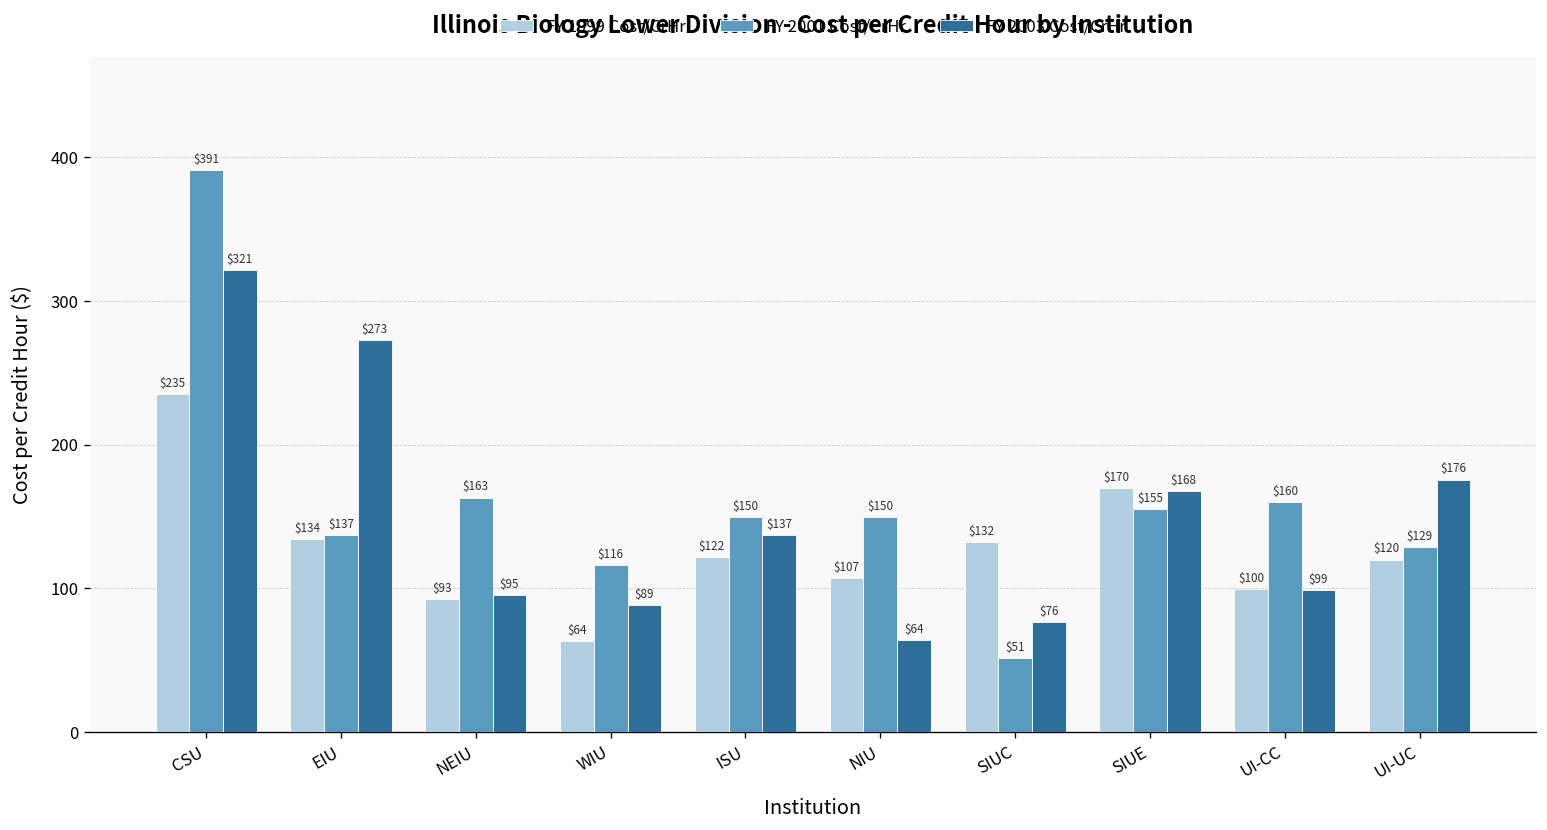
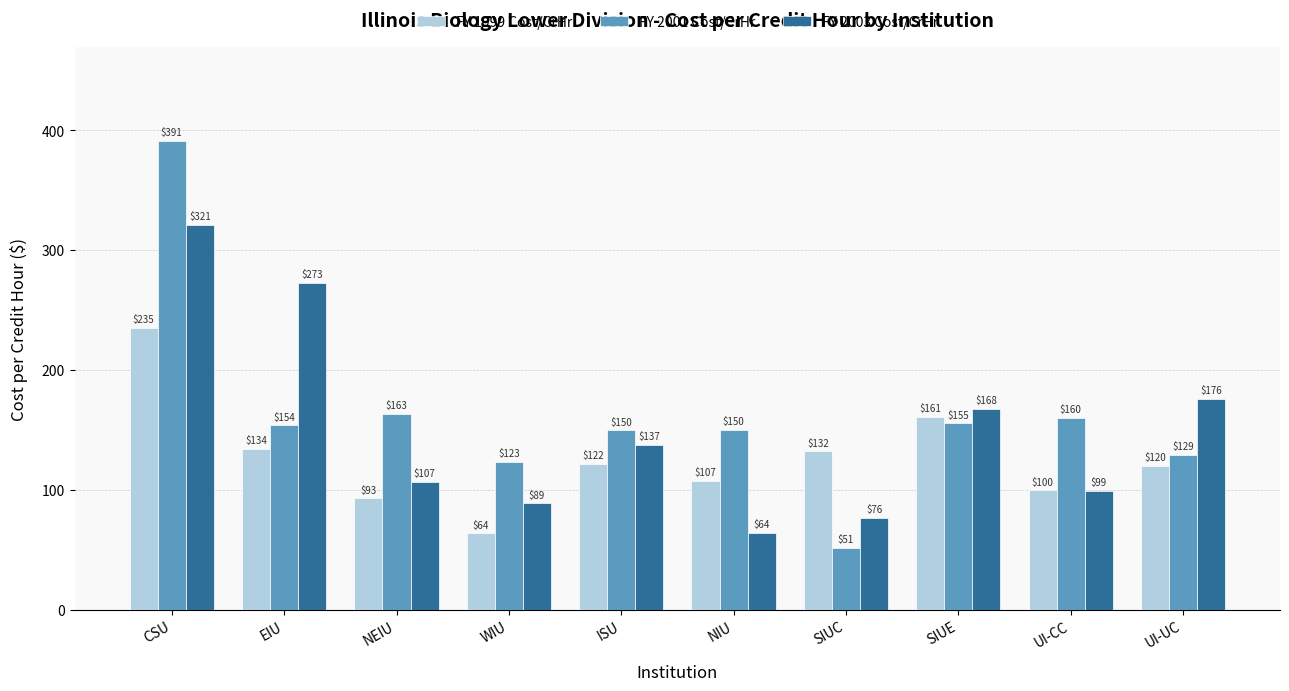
  {
    "FY 1999 Cost/CrHr": {
      "CSU": "$235",
      "EIU": "$134",
      "NEIU": "$93",
      "WIU": "$64",
      "ISU": "$122",
      "NIU": "$107",
      "SIUC": "$132",
-     "SIUE": "$170",
+     "SIUE": "$161",
      "UI-CC": "$100",
      "UI-UC": "$120"
    },
    "FY 2001 Cost/CrHr": {
      "CSU": "$391",
-     "EIU": "$137",
+     "EIU": "$154",
      "NEIU": "$163",
-     "WIU": "$116",
+     "WIU": "$123",
      "ISU": "$150",
      "NIU": "$150",
      "SIUC": "$51",
      "SIUE": "$155",
      "UI-CC": "$160",
      "UI-UC": "$129"
    },
    "FY 2003 Cost/CrHr": {
      "CSU": "$321",
      "EIU": "$273",
-     "NEIU": "$95",
+     "NEIU": "$107",
      "WIU": "$89",
      "ISU": "$137",
      "NIU": "$64",
      "SIUC": "$76",
      "SIUE": "$168",
      "UI-CC": "$99",
      "UI-UC": "$176"
    }
  }
